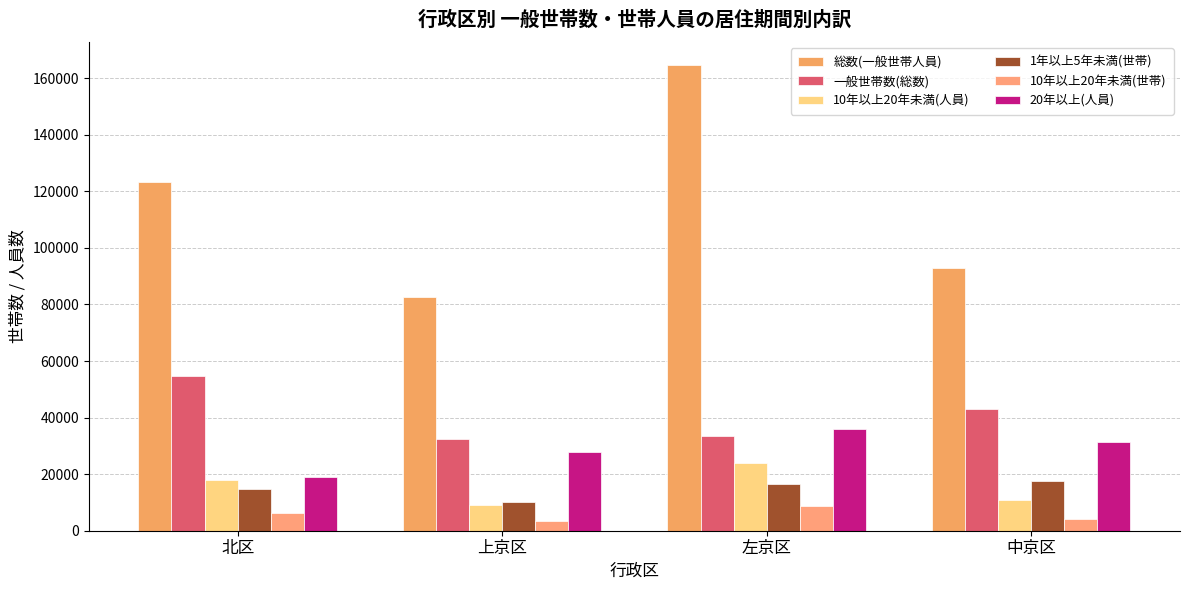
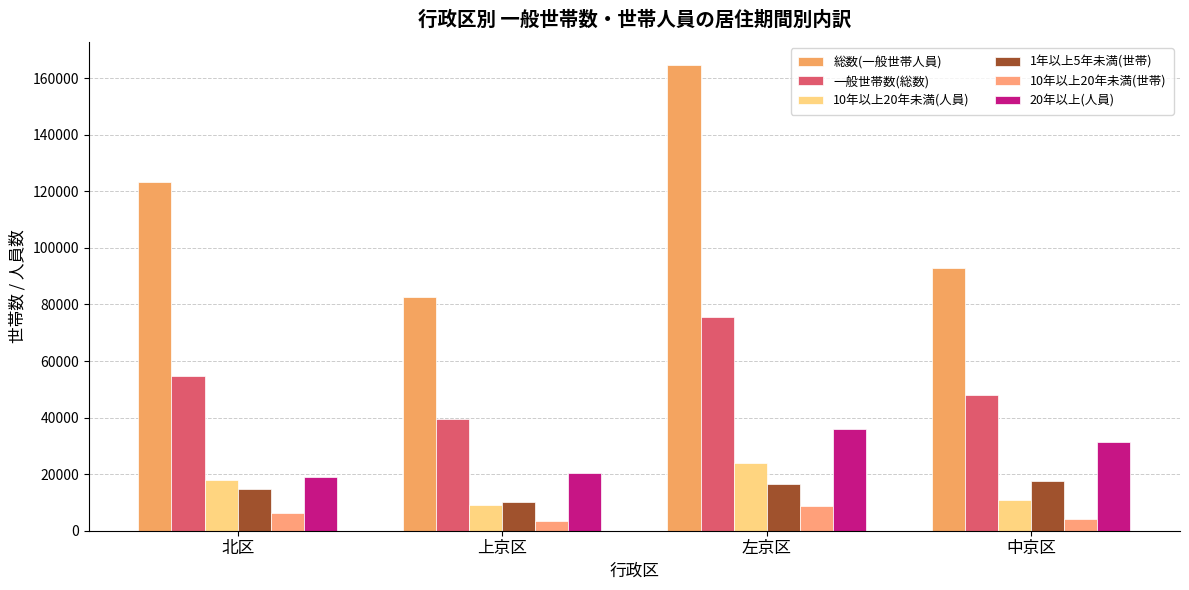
  {
    "一般世帯数(総数)": {
      "北区": 55000,
-     "上京区": 32000,
-     "左京区": 33000,
-     "中京区": 43000
+     "上京区": 39000,
+     "左京区": 76000,
+     "中京区": 48000
    },
    "1年以上5年未満(世帯)": {
      "北区": 15000,
      "上京区": 10000,
      "左京区": 17000,
      "中京区": 18000
    },
    "20年以上(人員)": {
      "北区": 19000,
-     "上京区": 28000,
+     "上京区": 20000,
      "左京区": 36000,
      "中京区": 32000
    }
  }
